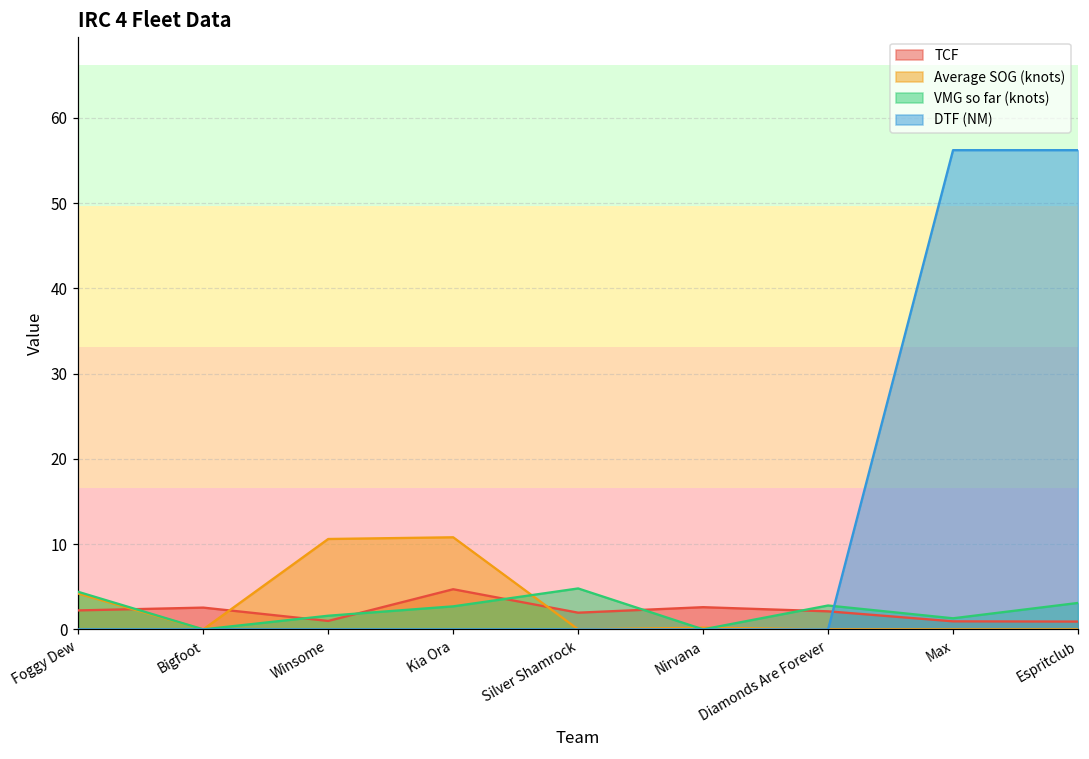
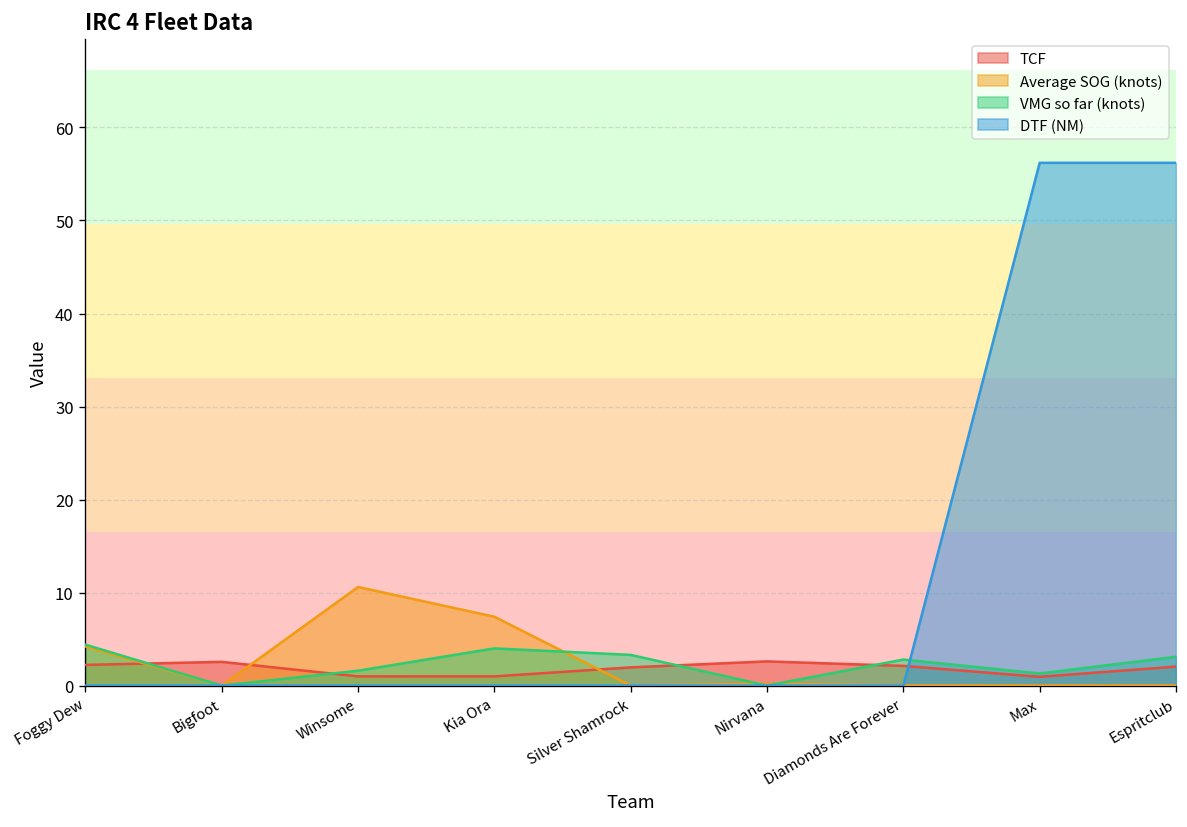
  {
    "TCF": {
      "Foggy Dew": 2,
      "Bigfoot": 3,
      "Winsome": 1,
-     "Kia Ora": 5,
+     "Kia Ora": 1,
      "Silver Shamrock": 2,
      "Nirvana": 3,
      "Diamonds Are Forever": 2,
      "Max": 1,
-     "Espritclub": 1
+     "Espritclub": 2
    },
    "Average SOG (knots)": {
      "Winsome": 11,
-     "Kia Ora": 11,
+     "Kia Ora": 7,
      "Max": 0,
      "Espritclub": 0
    },
    "VMG so far (knots)": {
      "Winsome": 2,
-     "Kia Ora": 3,
-     "Silver Shamrock": 5,
+     "Kia Ora": 4,
+     "Silver Shamrock": 3,
      "Diamonds Are Forever": 3,
      "Max": 1,
      "Espritclub": 3
    },
    "DTF (NM)": {
      "Foggy Dew": 0,
      "Winsome": 0,
      "Kia Ora": 0,
      "Max": 56,
      "Espritclub": 56
    }
  }
